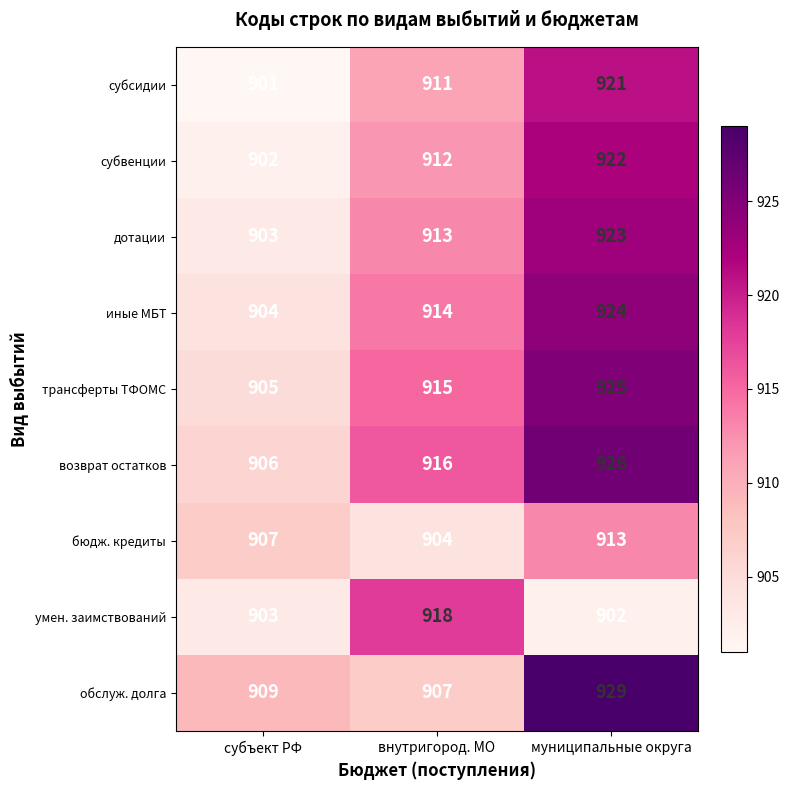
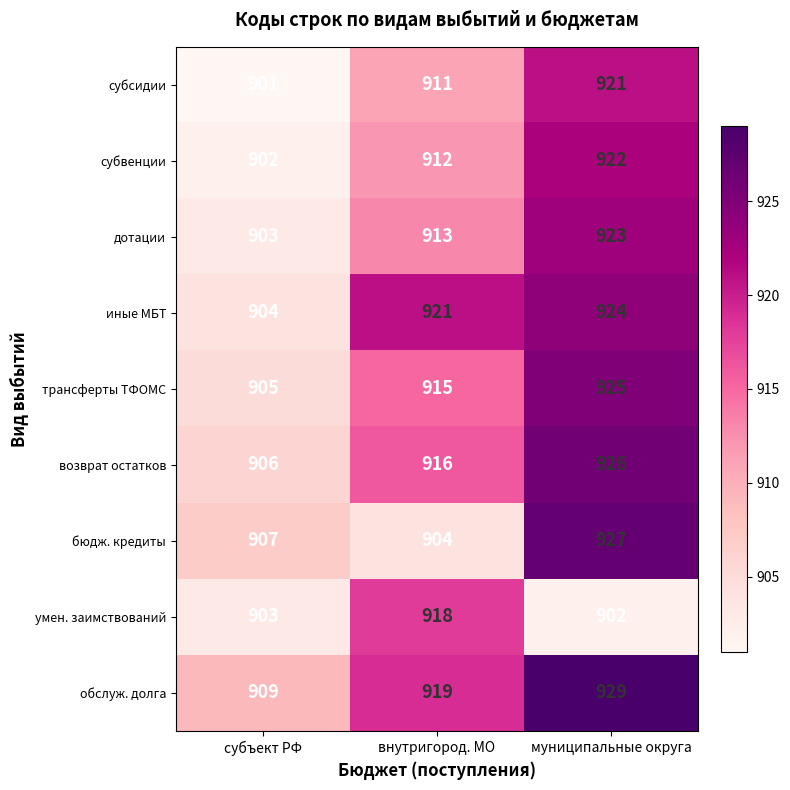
  {
    "субсидии": {
      "внутригород. МО": 911,
      "муниципальные округа": 921
    },
    "субвенции": {
      "внутригород. МО": 912,
      "муниципальные округа": 922
    },
    "дотации": {
      "внутригород. МО": 913,
      "муниципальные округа": 923
    },
    "иные МБТ": {
-     "внутригород. МО": 914,
+     "внутригород. МО": 921,
      "муниципальные округа": 924
    },
    "трансферты ТФОМС": {
      "внутригород. МО": 915,
      "муниципальные округа": 925
    },
    "возврат остатков": {
      "внутригород. МО": 916,
      "муниципальные округа": 926
    },
    "бюдж. кредиты": {
      "субъект РФ": 907,
-     "муниципальные округа": 913
+     "муниципальные округа": 927
    },
    "умен. заимствований": {
      "внутригород. МО": 918
    },
    "обслуж. долга": {
      "субъект РФ": 909,
-     "внутригород. МО": 907,
+     "внутригород. МО": 919,
      "муниципальные округа": 929
    }
  }
